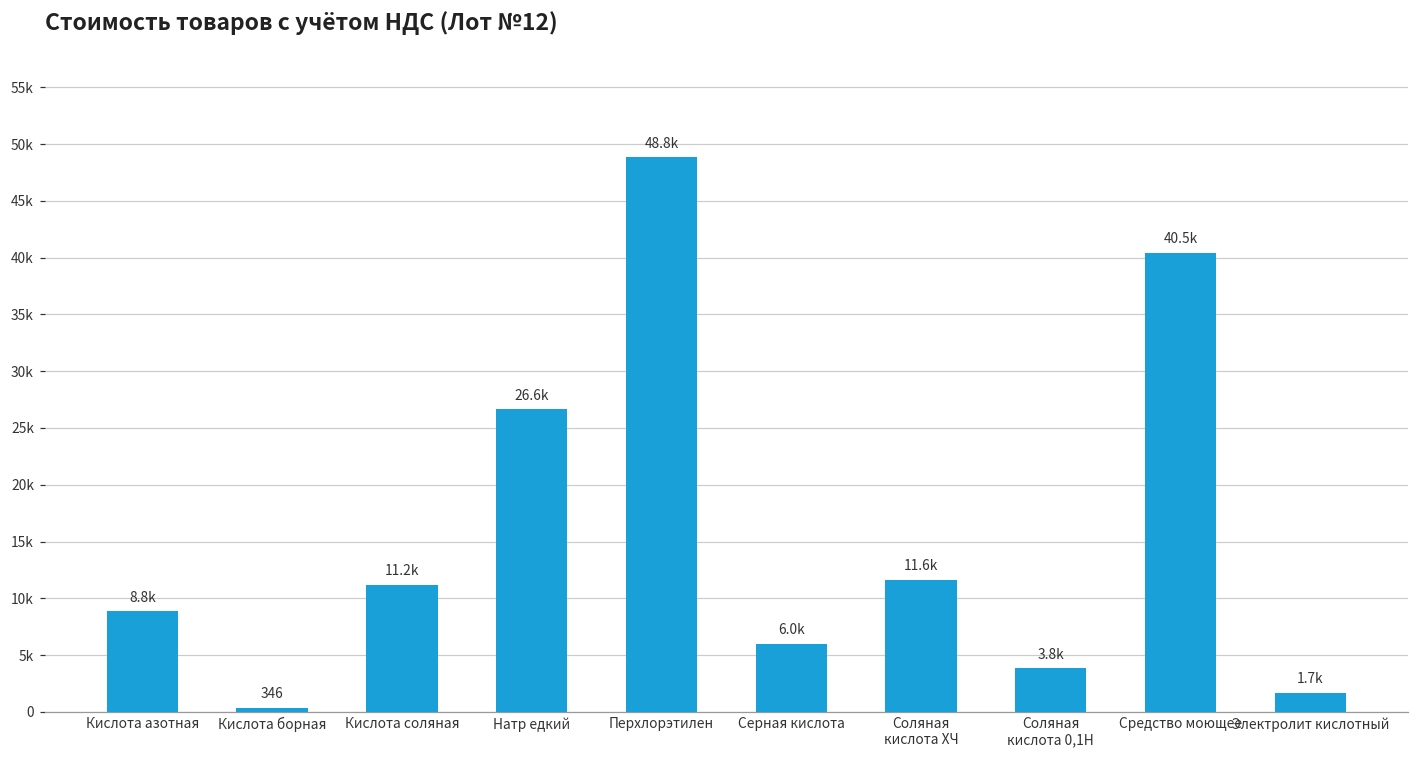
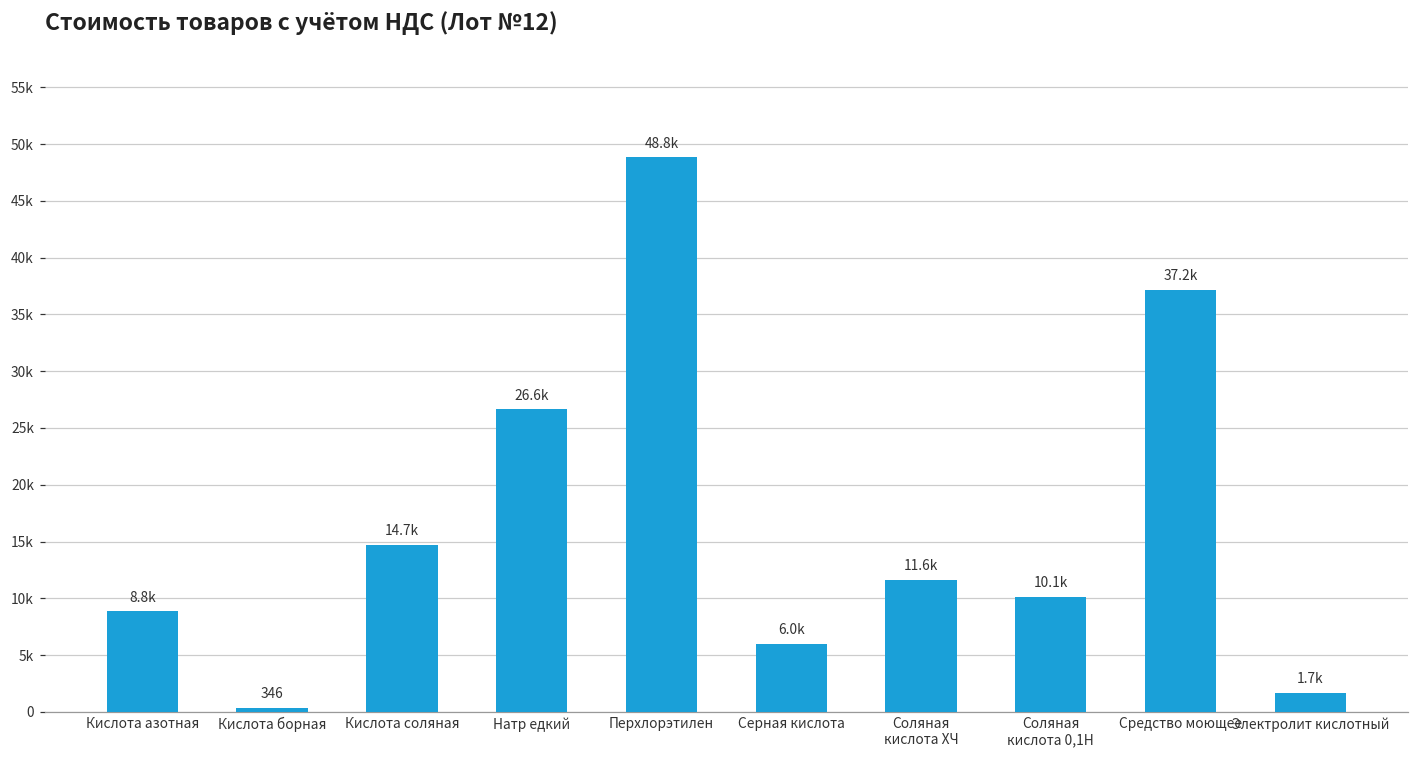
  {
    "Кислота азотная": "8.8k",
    "Кислота борная": "346",
-   "Кислота соляная": "11.2k",
+   "Кислота соляная": "14.7k",
    "Натр едкий": "26.6k",
    "Перхлорэтилен": "48.8k",
    "Серная кислота": "6.0k",
    "Соляная кислота ХЧ": "11.6k",
-   "Соляная кислота 0,1Н": "3.8k",
-   "Средство моющее": "40.5k",
+   "Соляная кислота 0,1Н": "10.1k",
+   "Средство моющее": "37.2k",
    "Электролит кислотный": "1.7k"
  }
